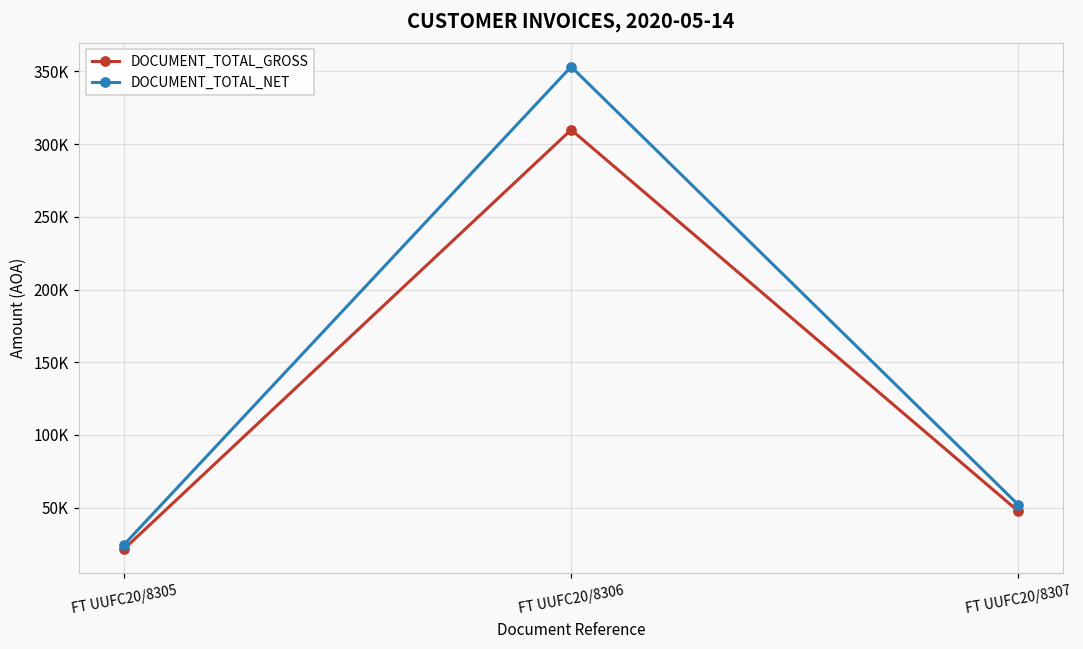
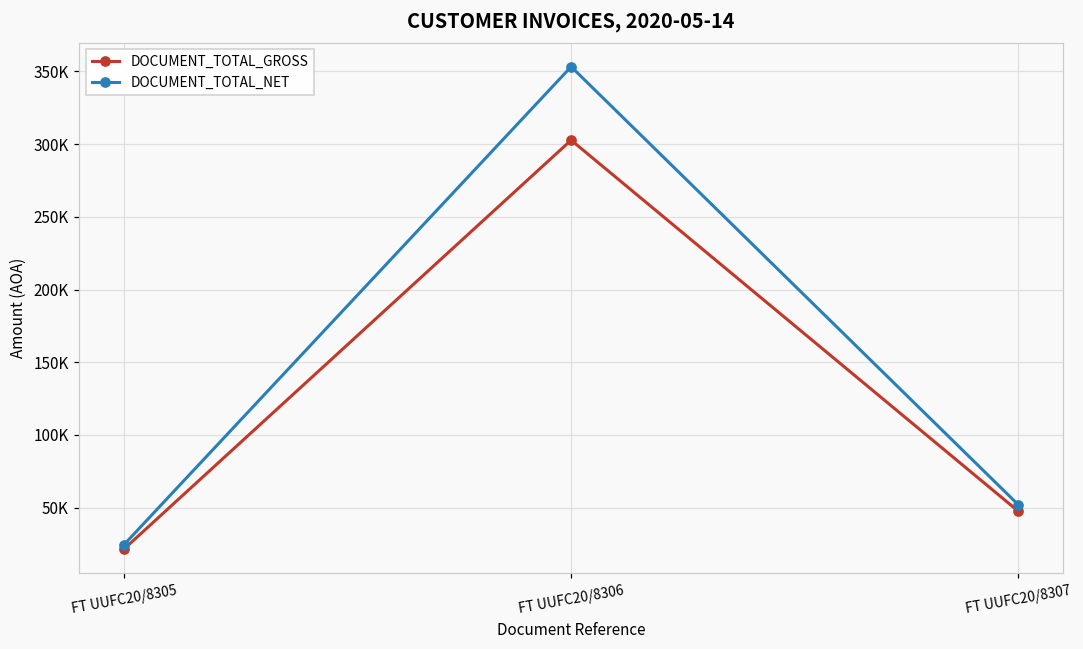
  {
    "DOCUMENT_TOTAL_GROSS": {
      "FT UUFC20/8305": 21000,
-     "FT UUFC20/8306": 310000,
+     "FT UUFC20/8306": 303000,
      "FT UUFC20/8307": 48000
    },
    "DOCUMENT_TOTAL_NET": {
      "FT UUFC20/8305": 24000,
      "FT UUFC20/8306": 353000,
      "FT UUFC20/8307": 52000
    }
  }
